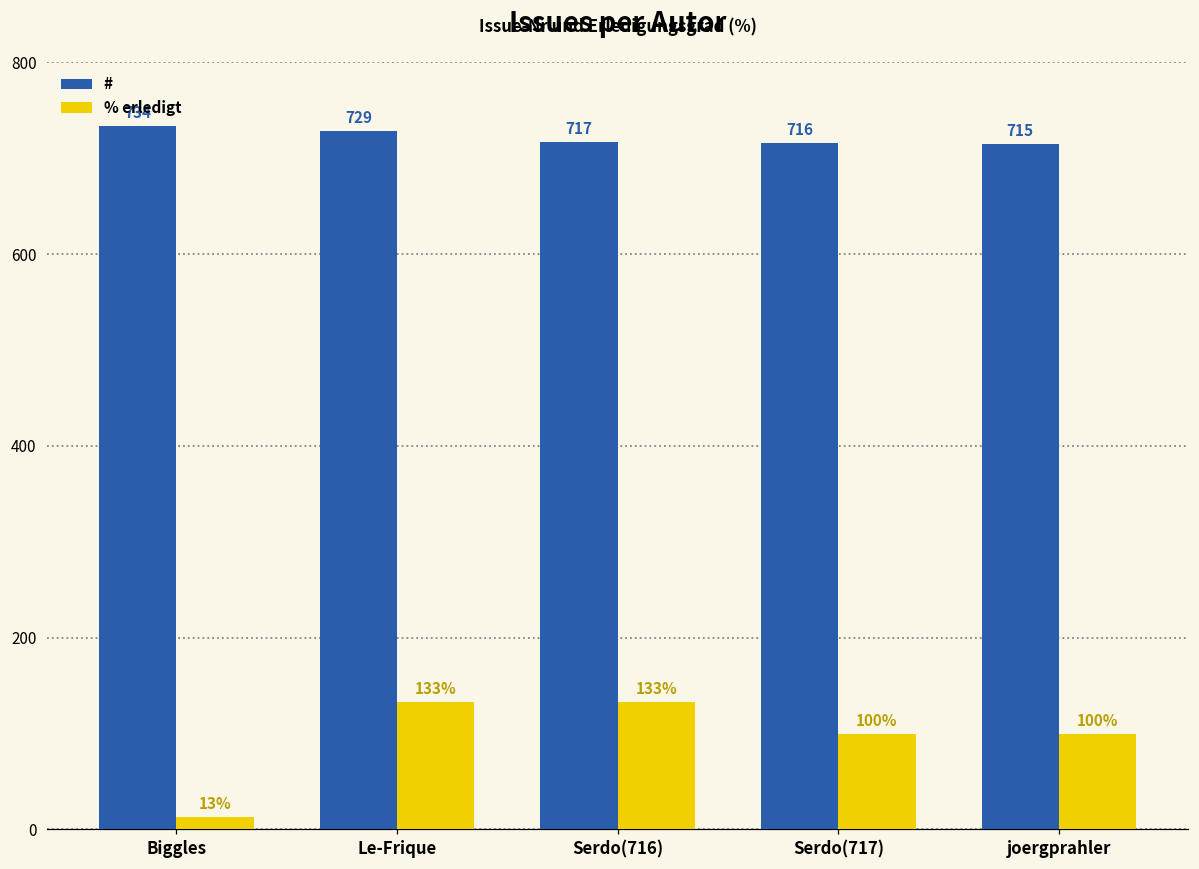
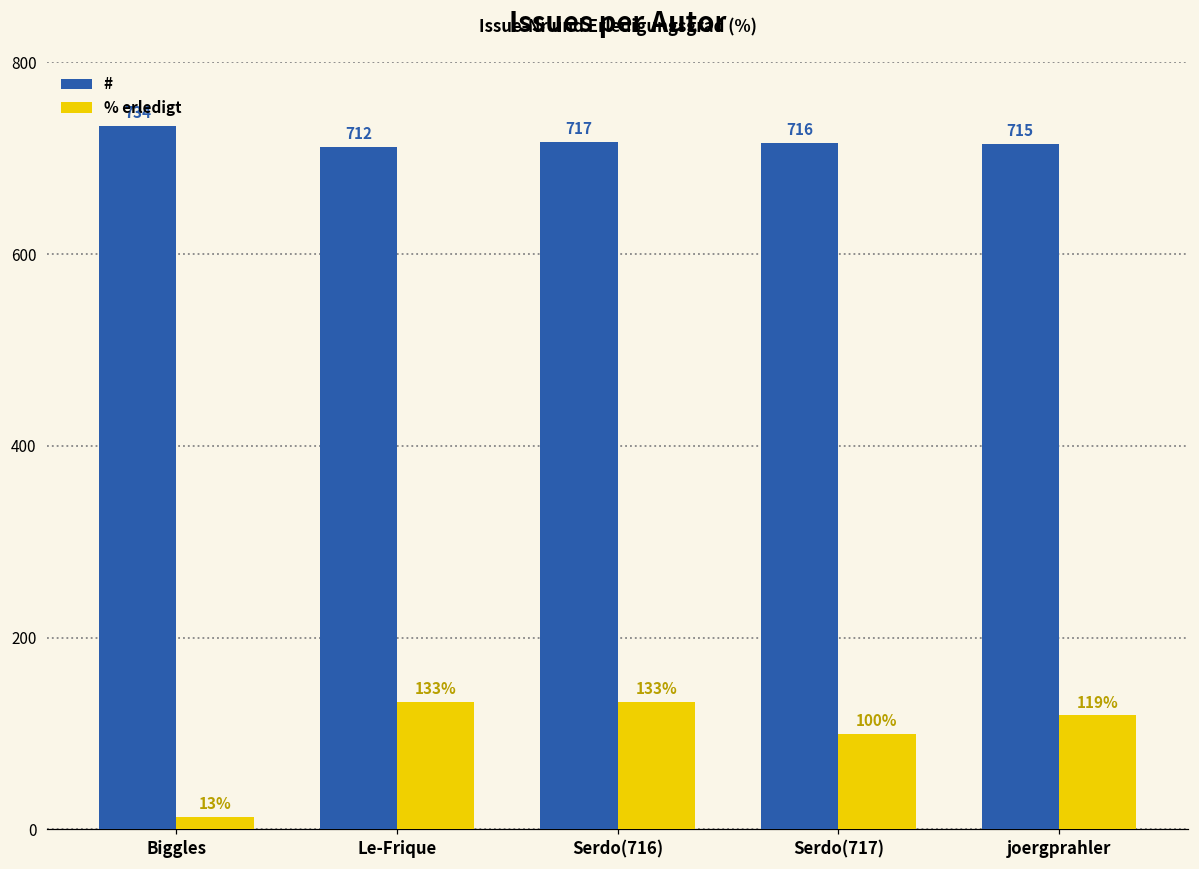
  {
    "#": {
      "Biggles": "734",
-     "Le-Frique": "729",
+     "Le-Frique": "712",
      "Serdo(716)": "717",
      "Serdo(717)": "716",
      "joergprahler": "715"
    },
    "% erledigt": {
      "Biggles": "13%",
      "Le-Frique": "133%",
      "Serdo(716)": "133%",
      "Serdo(717)": "100%",
-     "joergprahler": "100%"
+     "joergprahler": "119%"
    }
  }
